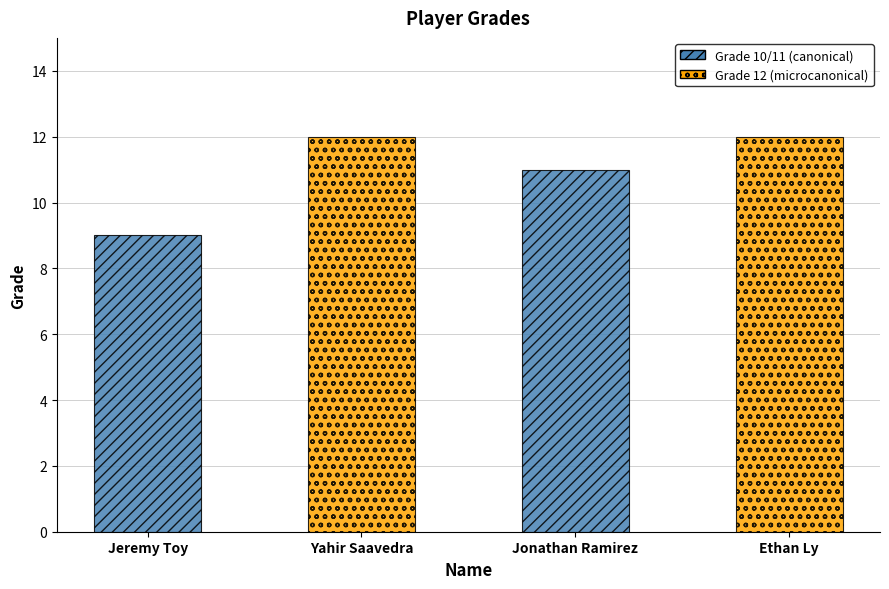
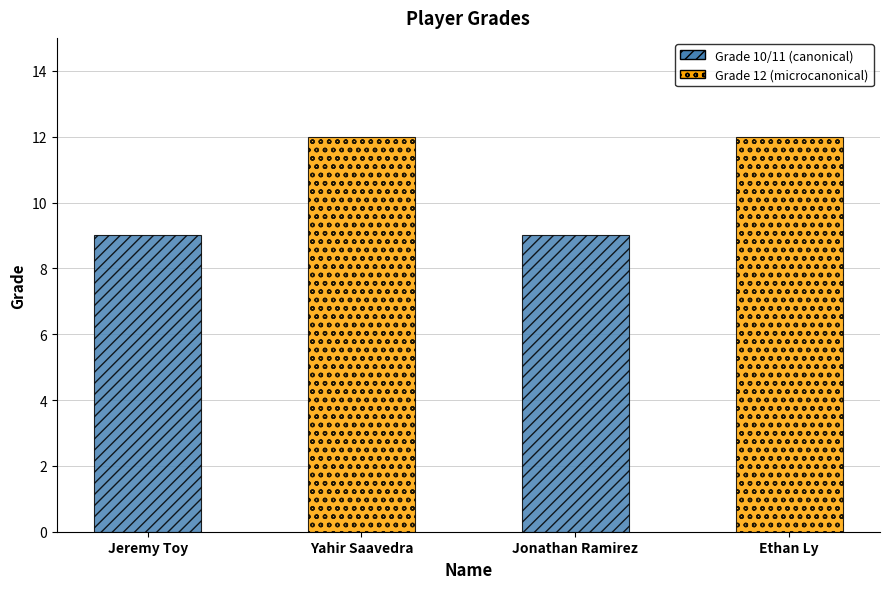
  {
    "Jeremy Toy": 9,
    "Yahir Saavedra": 12,
-   "Jonathan Ramirez": 11,
+   "Jonathan Ramirez": 9,
    "Ethan Ly": 12
  }
